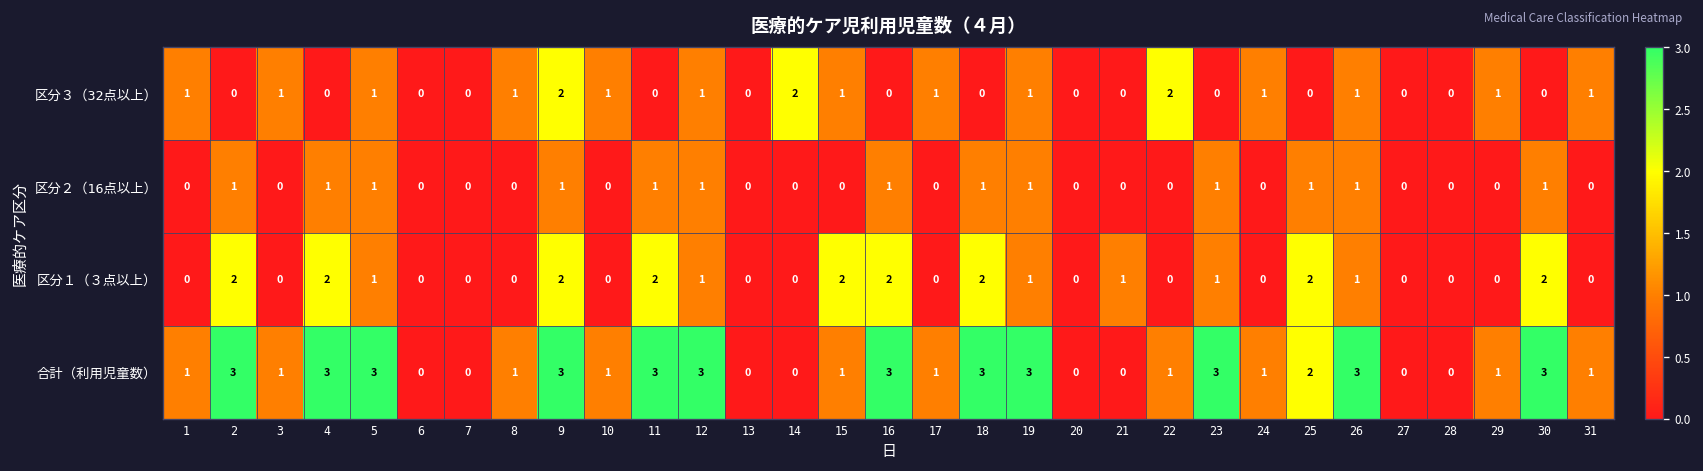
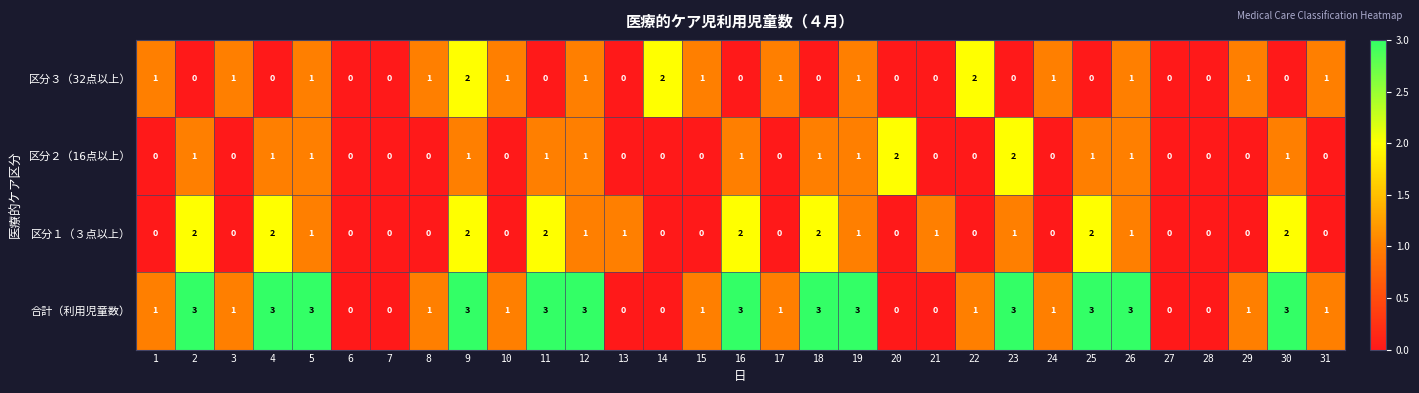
  {
    "区分３（32点以上）": {
      "1": 1,
      "2": 0,
      "3": 1,
      "4": 0,
      "5": 1,
      "6": 0,
      "7": 0,
      "8": 1,
      "9": 2,
      "10": 1,
      "11": 0,
      "12": 1,
      "13": 0,
      "14": 2,
      "15": 1,
      "16": 0,
      "17": 1,
      "18": 0,
      "19": 1,
      "20": 0,
      "21": 0,
      "22": 2,
      "23": 0,
      "24": 1,
      "25": 0,
      "26": 1,
      "27": 0,
      "28": 0,
      "29": 1,
      "30": 0,
      "31": 1
    },
    "区分２（16点以上）": {
      "1": 0,
      "2": 1,
      "3": 0,
      "4": 1,
      "5": 1,
      "6": 0,
      "7": 0,
      "8": 0,
      "9": 1,
      "10": 0,
      "11": 1,
      "12": 1,
      "13": 0,
      "14": 0,
      "15": 0,
      "16": 1,
      "17": 0,
      "18": 1,
      "19": 1,
-     "20": 0,
+     "20": 2,
      "21": 0,
      "22": 0,
-     "23": 1,
+     "23": 2,
      "24": 0,
      "25": 1,
      "26": 1,
      "27": 0,
      "28": 0,
      "29": 0,
      "30": 1,
      "31": 0
    },
    "区分１（３点以上）": {
      "1": 0,
      "2": 2,
      "3": 0,
      "4": 2,
      "5": 1,
      "6": 0,
      "7": 0,
      "8": 0,
      "9": 2,
      "10": 0,
      "11": 2,
      "12": 1,
-     "13": 0,
+     "13": 1,
      "14": 0,
-     "15": 2,
+     "15": 0,
      "16": 2,
      "17": 0,
      "18": 2,
      "19": 1,
      "20": 0,
      "21": 1,
      "22": 0,
      "23": 1,
      "24": 0,
      "25": 2,
      "26": 1,
      "27": 0,
      "28": 0,
      "29": 0,
      "30": 2,
      "31": 0
    },
    "合計（利用児童数）": {
      "1": 1,
      "2": 3,
      "3": 1,
      "4": 3,
      "5": 3,
      "6": 0,
      "7": 0,
      "8": 1,
      "9": 3,
      "10": 1,
      "11": 3,
      "12": 3,
      "13": 0,
      "14": 0,
      "15": 1,
      "16": 3,
      "17": 1,
      "18": 3,
      "19": 3,
      "20": 0,
      "21": 0,
      "22": 1,
      "23": 3,
      "24": 1,
-     "25": 2,
+     "25": 3,
      "26": 3,
      "27": 0,
      "28": 0,
      "29": 1,
      "30": 3,
      "31": 1
    }
  }
